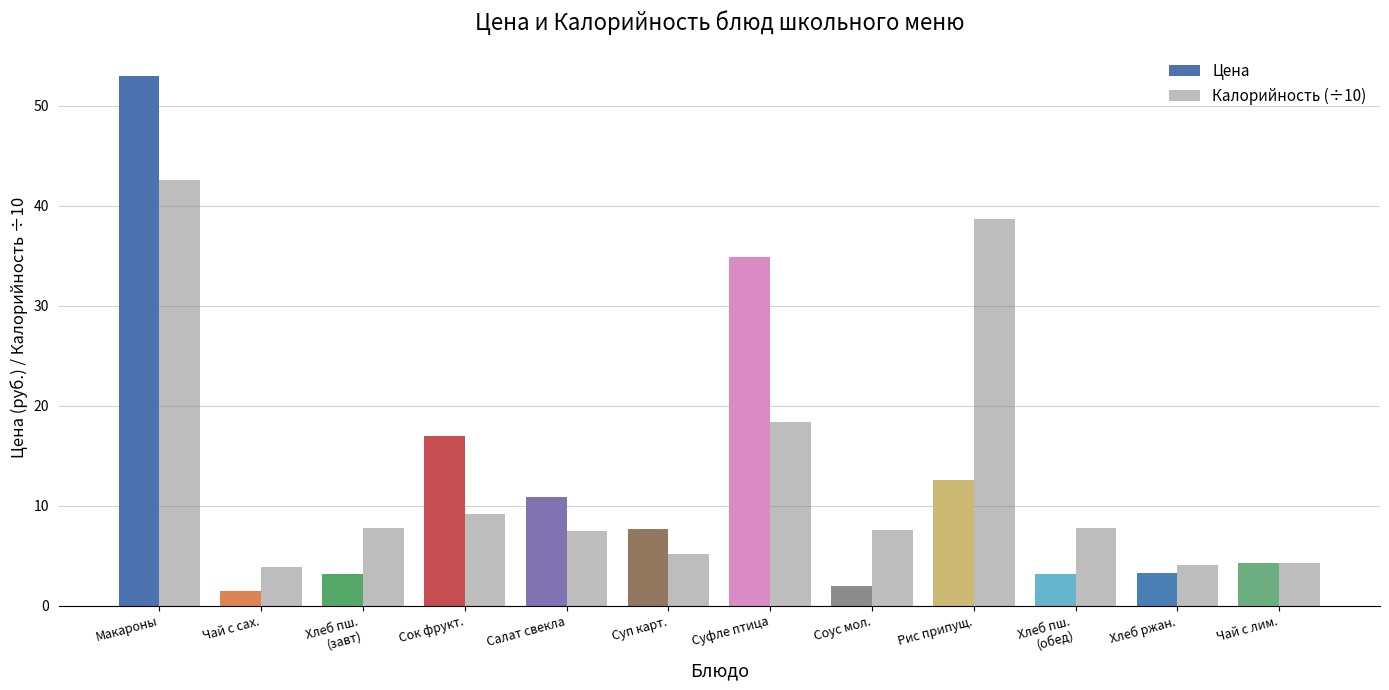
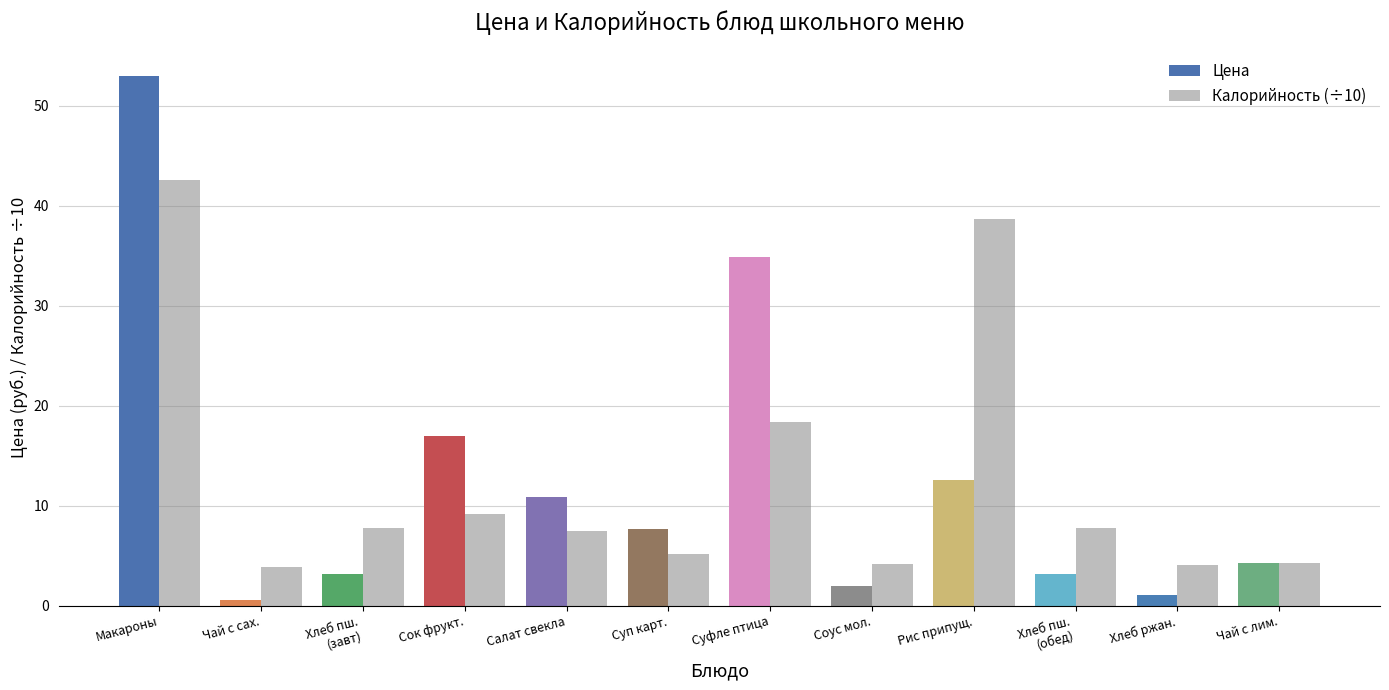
  {
    "Цена": {
      "Макароны": 53,
-     "Чай с сах.": 2,
+     "Чай с сах.": 1,
      "Хлеб пш. (завт)": 3,
      "Сок фрукт.": 17,
      "Салат свекла": 11,
      "Суп карт.": 8,
      "Суфле птица": 35,
      "Соус мол.": 2,
      "Рис припущ.": 13,
      "Хлеб пш. (обед)": 3,
-     "Хлеб ржан.": 3,
+     "Хлеб ржан.": 1,
      "Чай с лим.": 4
    },
    "Калорийность (÷10)": {
      "Макароны": 43,
      "Чай с сах.": 4,
      "Хлеб пш. (завт)": 8,
      "Сок фрукт.": 9,
      "Салат свекла": 8,
      "Суп карт.": 5,
      "Суфле птица": 18,
-     "Соус мол.": 8,
+     "Соус мол.": 4,
      "Рис припущ.": 39,
      "Хлеб пш. (обед)": 8,
      "Хлеб ржан.": 4,
      "Чай с лим.": 4
    }
  }
